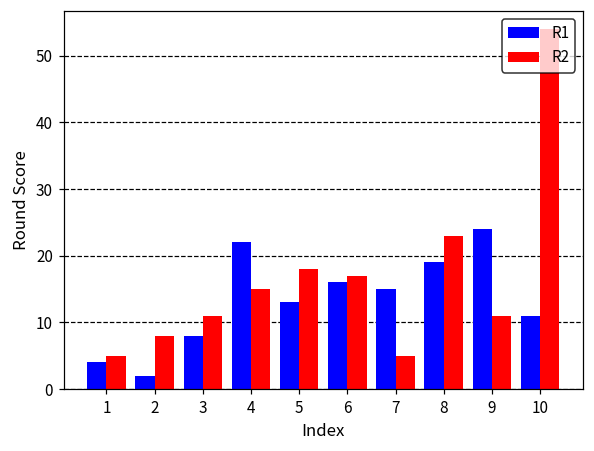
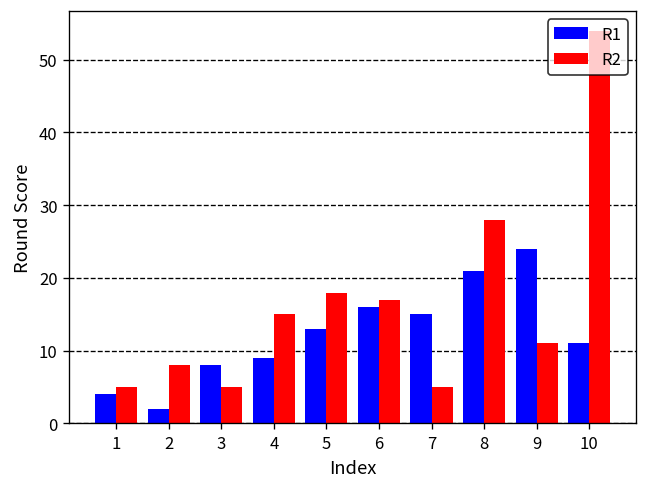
  {
    "R1": {
      "1": 4,
      "2": 2,
      "3": 8,
-     "4": 22,
+     "4": 9,
      "5": 13,
      "6": 16,
      "7": 15,
-     "8": 19,
+     "8": 21,
      "9": 24,
      "10": 11
    },
    "R2": {
      "1": 5,
      "2": 8,
-     "3": 11,
+     "3": 5,
      "4": 15,
      "5": 18,
      "6": 17,
      "7": 5,
-     "8": 23,
+     "8": 28,
      "9": 11
    }
  }
